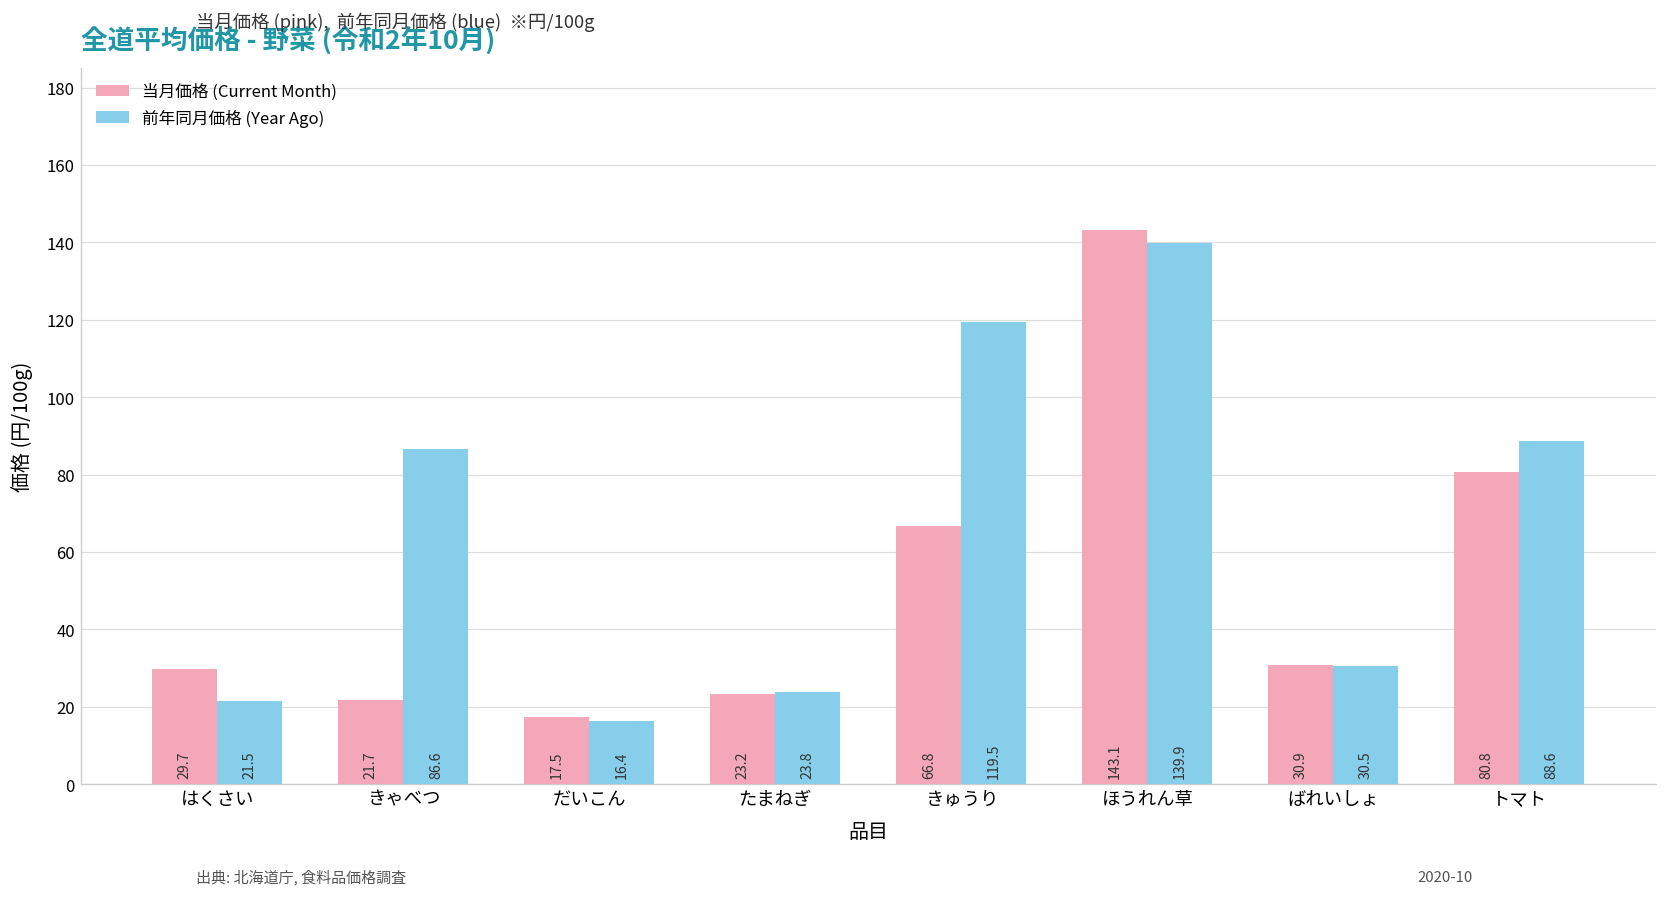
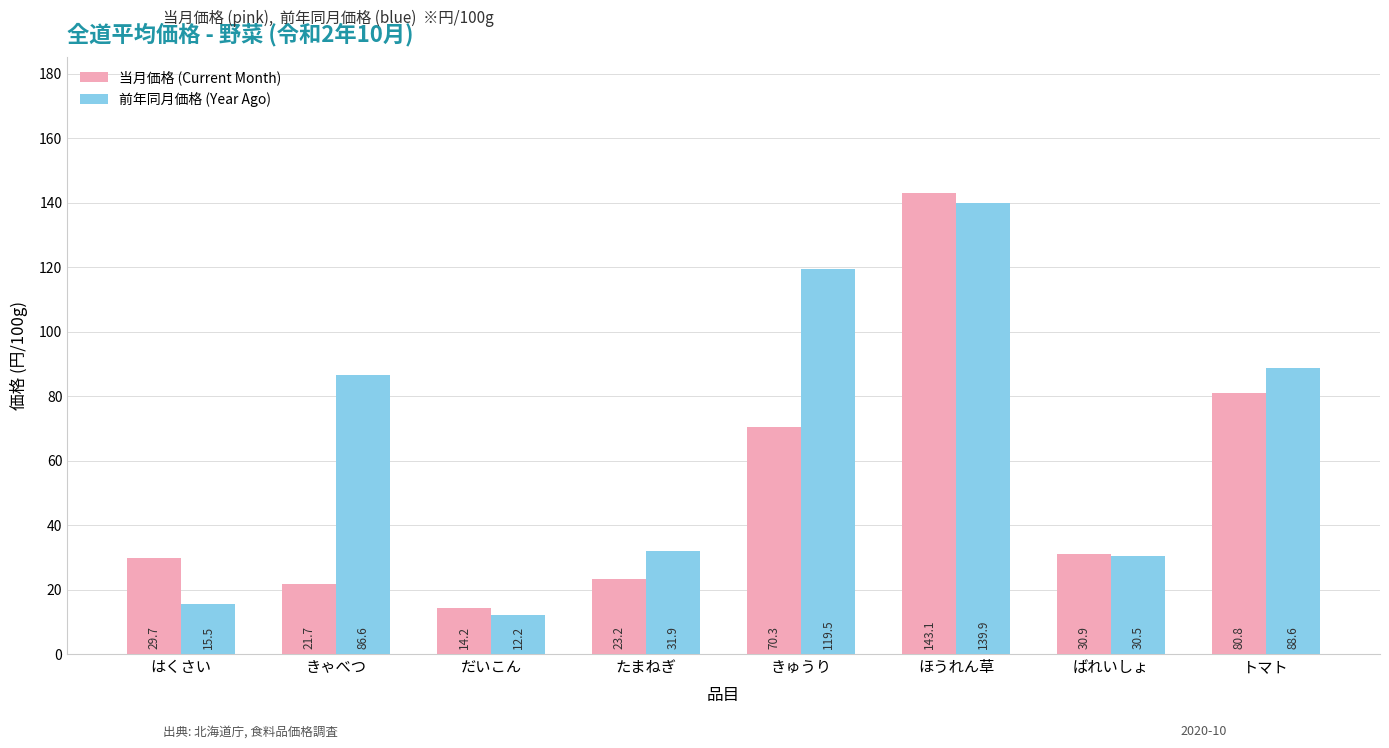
  {
    "当月価格 (Current Month)": {
      "はくさい": 29.7,
      "きゃべつ": 21.7,
-     "だいこん": 17.5,
+     "だいこん": 14.2,
      "たまねぎ": 23.2,
-     "きゅうり": 66.8,
+     "きゅうり": 70.3,
      "ほうれん草": 143.1,
      "ばれいしょ": 30.9,
      "トマト": 80.8
    },
    "前年同月価格 (Year Ago)": {
-     "はくさい": 21.5,
+     "はくさい": 15.5,
      "きゃべつ": 86.6,
-     "だいこん": 16.4,
-     "たまねぎ": 23.8,
+     "だいこん": 12.2,
+     "たまねぎ": 31.9,
      "きゅうり": 119.5,
      "ほうれん草": 139.9,
      "ばれいしょ": 30.5,
      "トマト": 88.6
    }
  }
